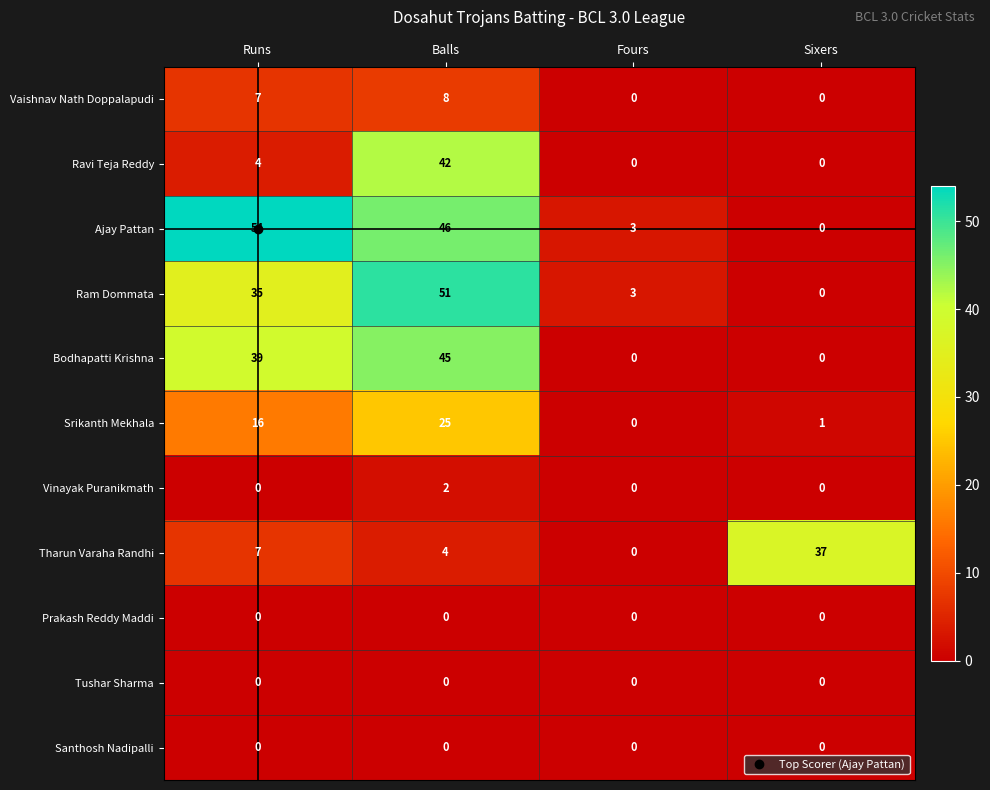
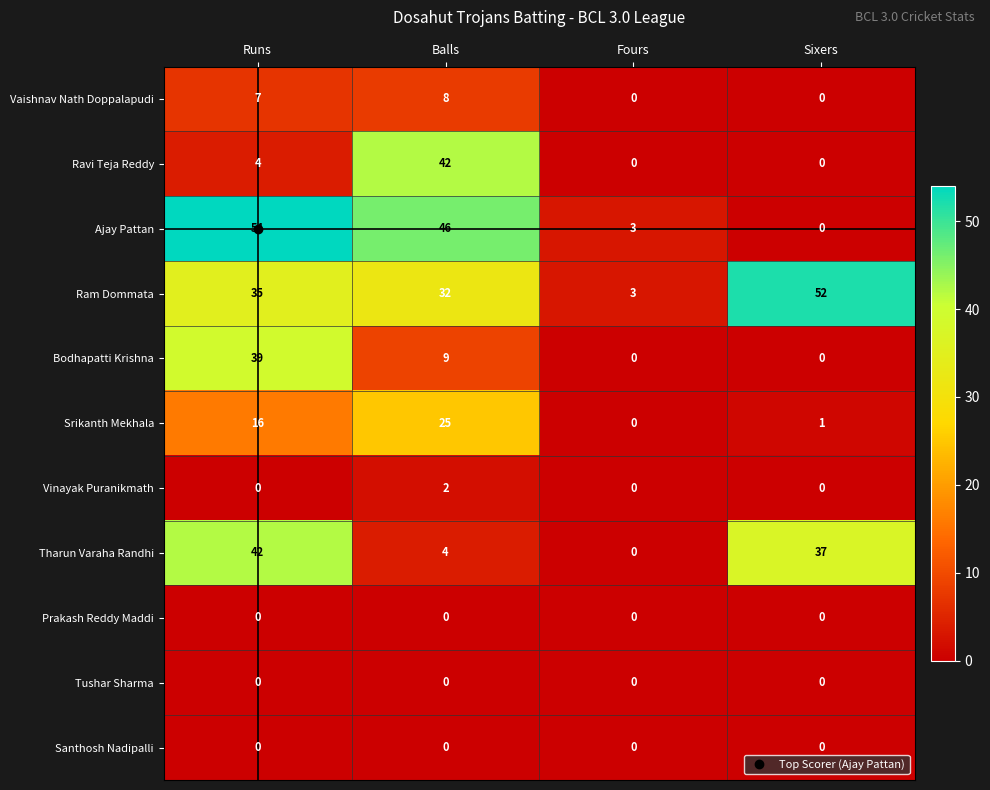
  {
    "Vaishnav Nath Doppalapudi": {
      "Runs": 7,
      "Balls": 8,
      "Fours": 0,
      "Sixers": 0
    },
    "Ravi Teja Reddy": {
      "Runs": 4,
      "Balls": 42,
      "Fours": 0,
      "Sixers": 0
    },
    "Ajay Pattan": {
      "Balls": 46,
      "Fours": 3,
      "Sixers": 0
    },
    "Ram Dommata": {
      "Runs": 35,
-     "Balls": 51,
+     "Balls": 32,
      "Fours": 3,
-     "Sixers": 0
+     "Sixers": 52
    },
    "Bodhapatti Krishna": {
      "Runs": 39,
-     "Balls": 45,
+     "Balls": 9,
      "Fours": 0,
      "Sixers": 0
    },
    "Srikanth Mekhala": {
      "Runs": 16,
      "Balls": 25,
      "Fours": 0,
      "Sixers": 1
    },
    "Vinayak Puranikmath": {
      "Runs": 0,
      "Balls": 2,
      "Fours": 0,
      "Sixers": 0
    },
    "Tharun Varaha Randhi": {
-     "Runs": 7,
+     "Runs": 42,
      "Balls": 4,
      "Fours": 0,
      "Sixers": 37
    },
    "Prakash Reddy Maddi": {
      "Runs": 0,
      "Balls": 0,
      "Fours": 0,
      "Sixers": 0
    },
    "Tushar Sharma": {
      "Runs": 0,
      "Balls": 0,
      "Fours": 0,
      "Sixers": 0
    },
    "Santhosh Nadipalli": {
      "Runs": 0,
      "Balls": 0,
      "Fours": 0,
      "Sixers": 0
    }
  }
